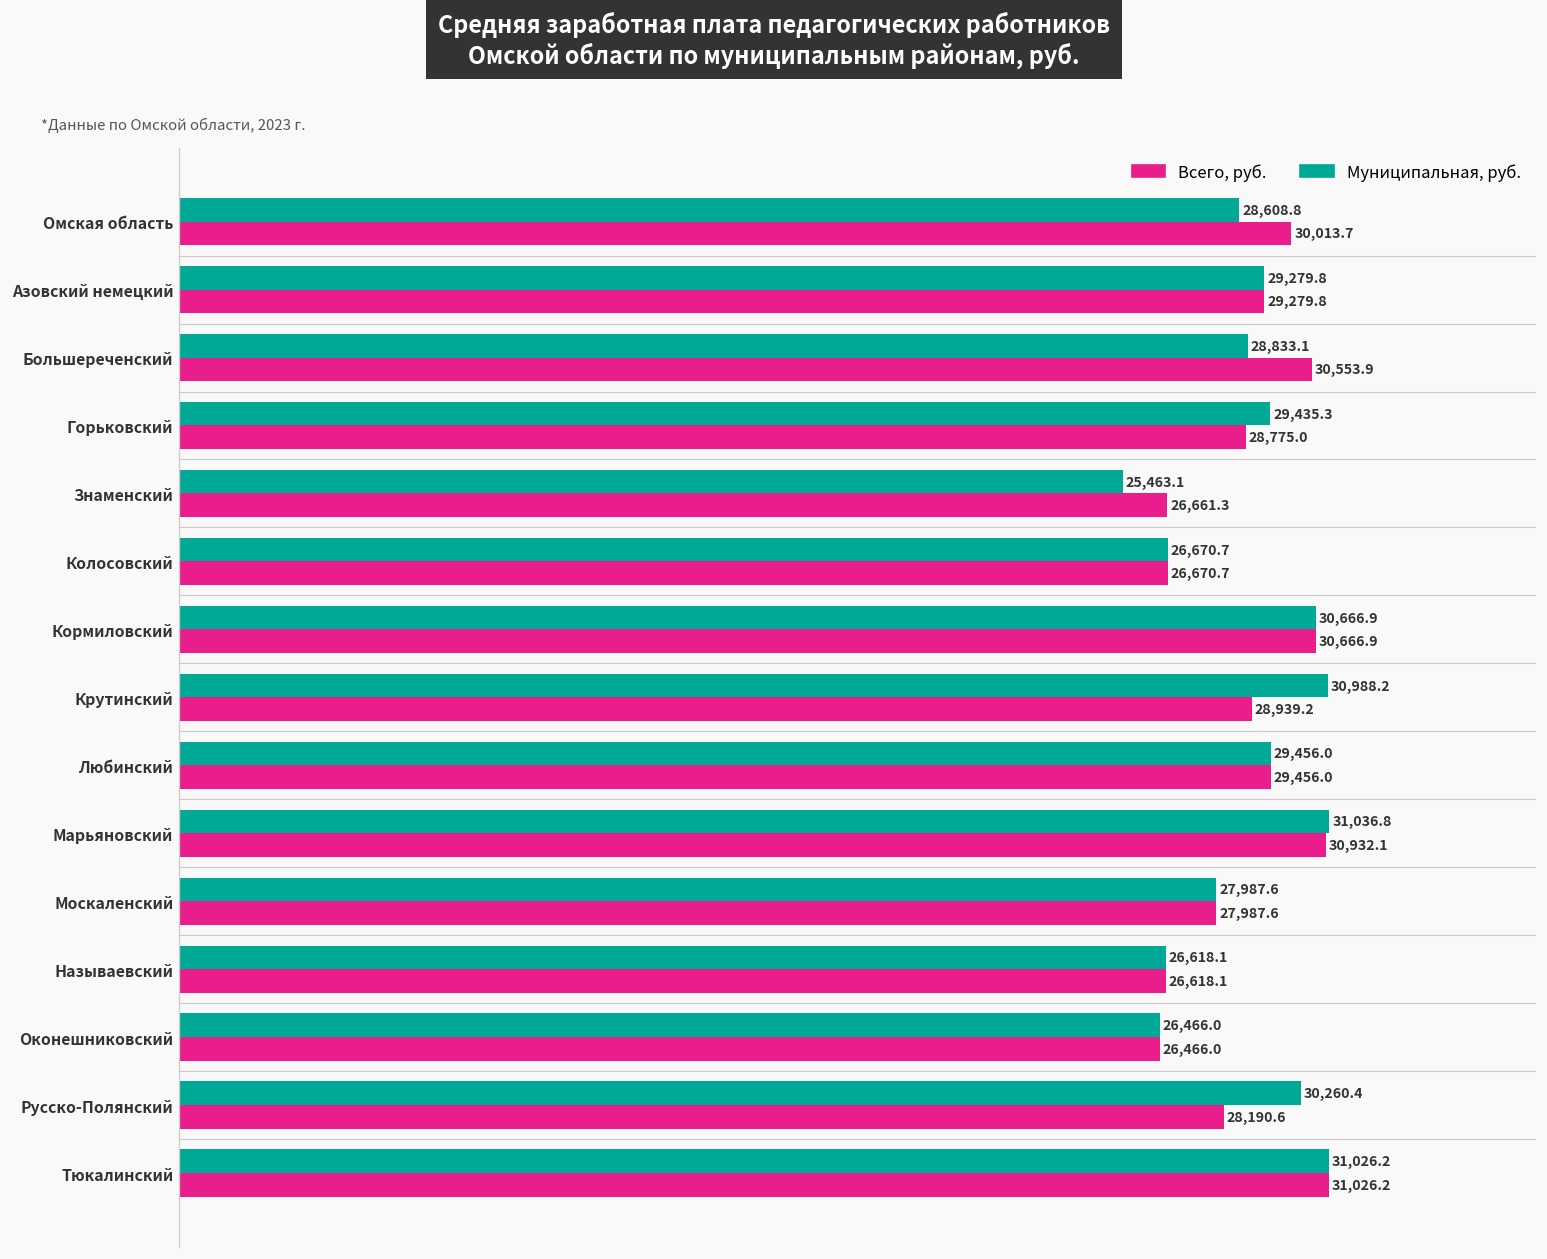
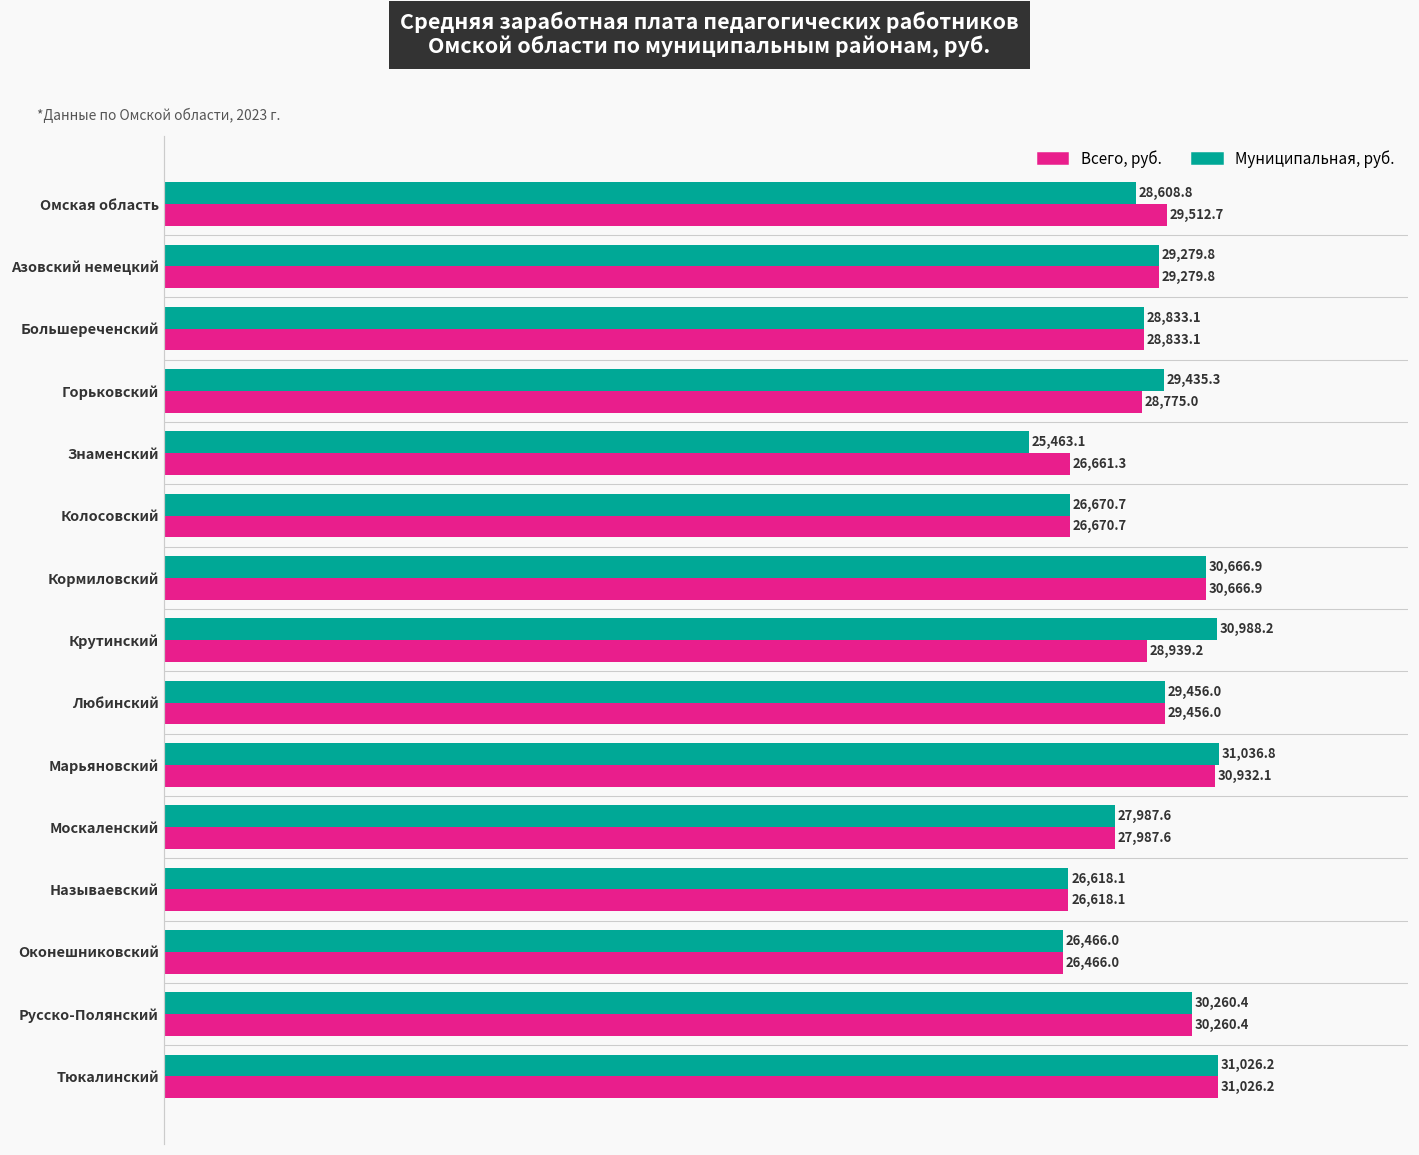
  {
    "Всего, руб.": {
-     "Омская область": "30,013.7",
+     "Омская область": "29,512.7",
      "Азовский немецкий": "29,279.8",
-     "Большереченский": "30,553.9",
+     "Большереченский": "28,833.1",
      "Горьковский": "28,775.0",
      "Знаменский": "26,661.3",
      "Колосовский": "26,670.7",
      "Кормиловский": "30,666.9",
      "Крутинский": "28,939.2",
      "Любинский": "29,456.0",
      "Марьяновский": "30,932.1",
      "Москаленский": "27,987.6",
      "Называевский": "26,618.1",
      "Оконешниковский": "26,466.0",
-     "Русско-Полянский": "28,190.6",
+     "Русско-Полянский": "30,260.4",
      "Тюкалинский": "31,026.2"
    },
    "Муниципальная, руб.": {
      "Омская область": "28,608.8",
      "Азовский немецкий": "29,279.8",
      "Большереченский": "28,833.1",
      "Горьковский": "29,435.3",
      "Знаменский": "25,463.1",
      "Колосовский": "26,670.7",
      "Кормиловский": "30,666.9",
      "Крутинский": "30,988.2",
      "Любинский": "29,456.0",
      "Марьяновский": "31,036.8",
      "Москаленский": "27,987.6",
      "Называевский": "26,618.1",
      "Оконешниковский": "26,466.0",
      "Русско-Полянский": "30,260.4",
      "Тюкалинский": "31,026.2"
    }
  }
